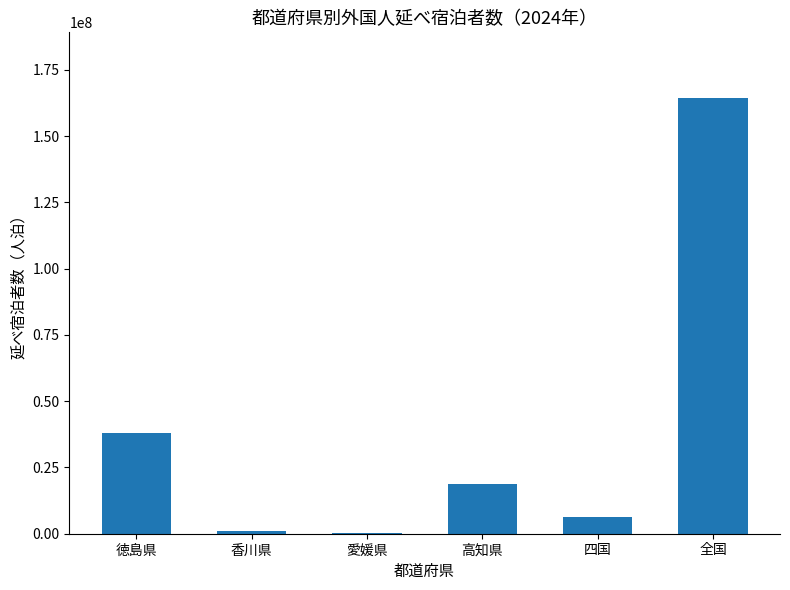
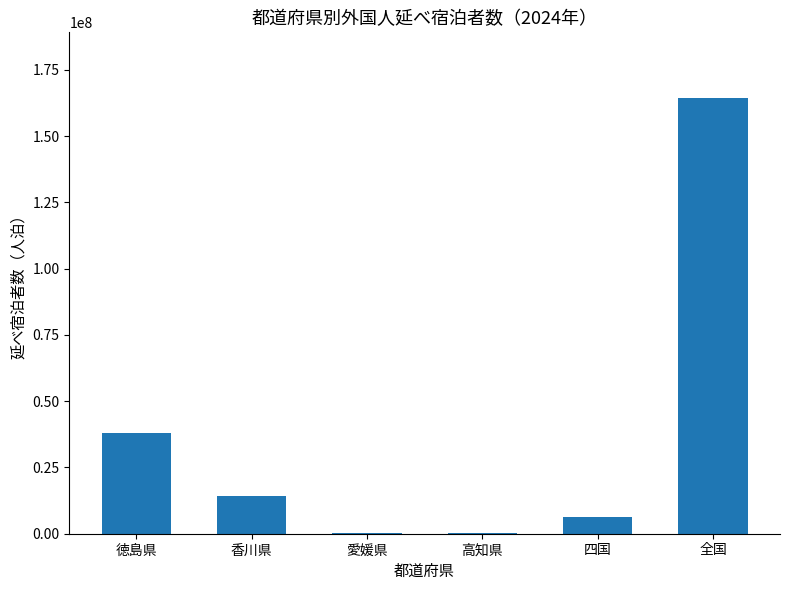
  {
    "徳島県": 38000000,
-   "香川県": 1000000,
-   "高知県": 19000000,
+   "香川県": 14000000,
+   "高知県": 0,
    "四国": 6000000,
    "全国": 164000000
  }
